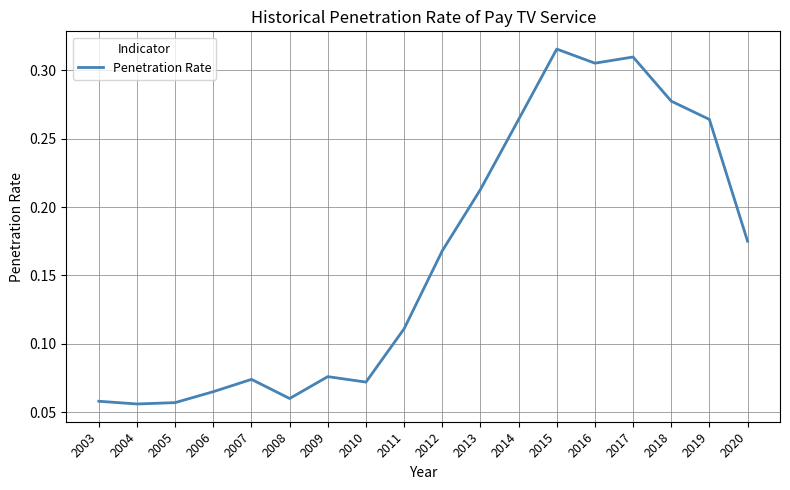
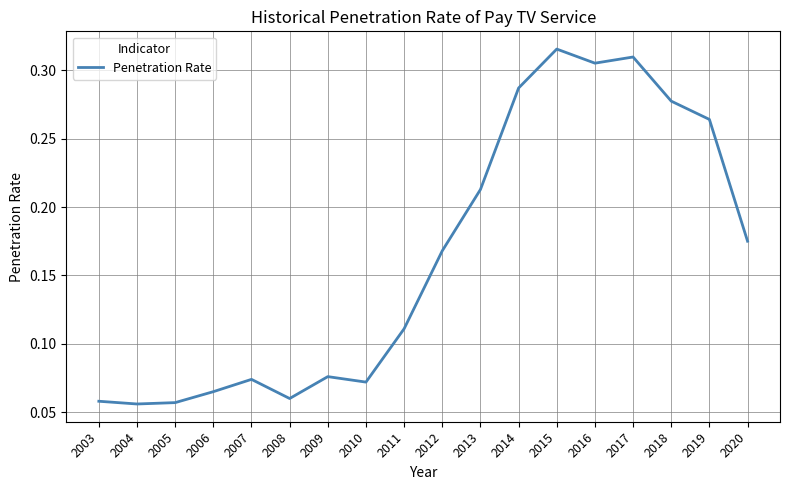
  {
    "2003": 0.058,
    "2004": 0.056,
    "2005": 0.057,
    "2006": 0.065,
    "2007": 0.074,
    "2008": 0.060,
    "2009": 0.076,
    "2010": 0.072,
    "2011": 0.111,
    "2012": 0.168,
    "2013": 0.213,
-   "2014": 0.264,
+   "2014": 0.287,
    "2015": 0.315,
    "2016": 0.305,
    "2017": 0.310,
    "2018": 0.277,
    "2019": 0.264,
    "2020": 0.175
  }
